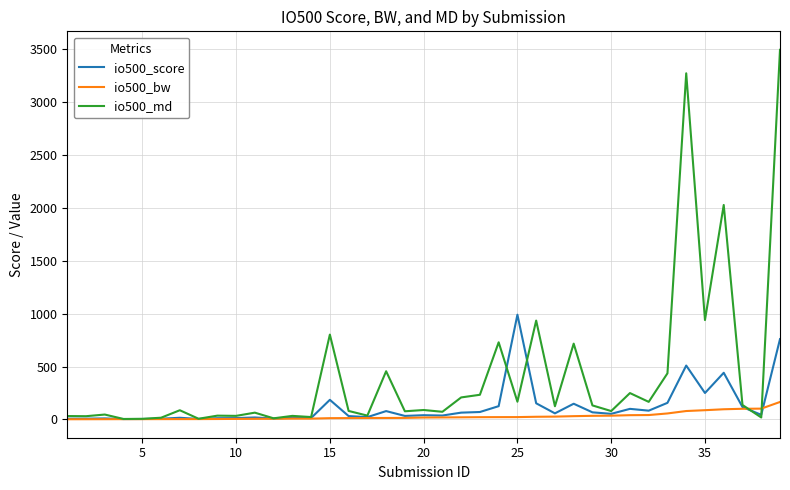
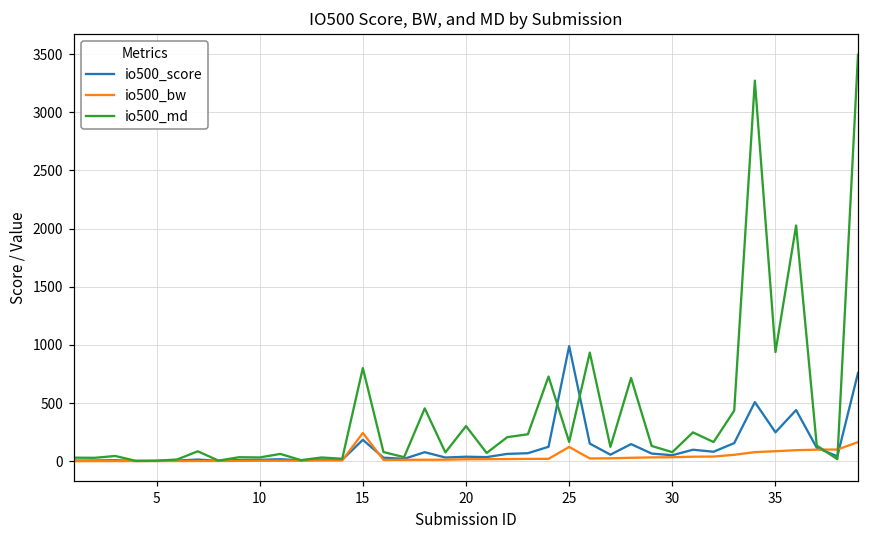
  {
    "io500_score": {
      "15": 180,
      "25": 990,
      "35": 250
    },
    "io500_bw": {
-     "15": 10,
-     "25": 20,
+     "15": 240,
+     "25": 120,
      "35": 90
    },
    "io500_md": {
      "15": 800,
-     "20": 90,
+     "20": 300,
      "25": 170,
      "30": 80,
      "35": 940
    }
  }
